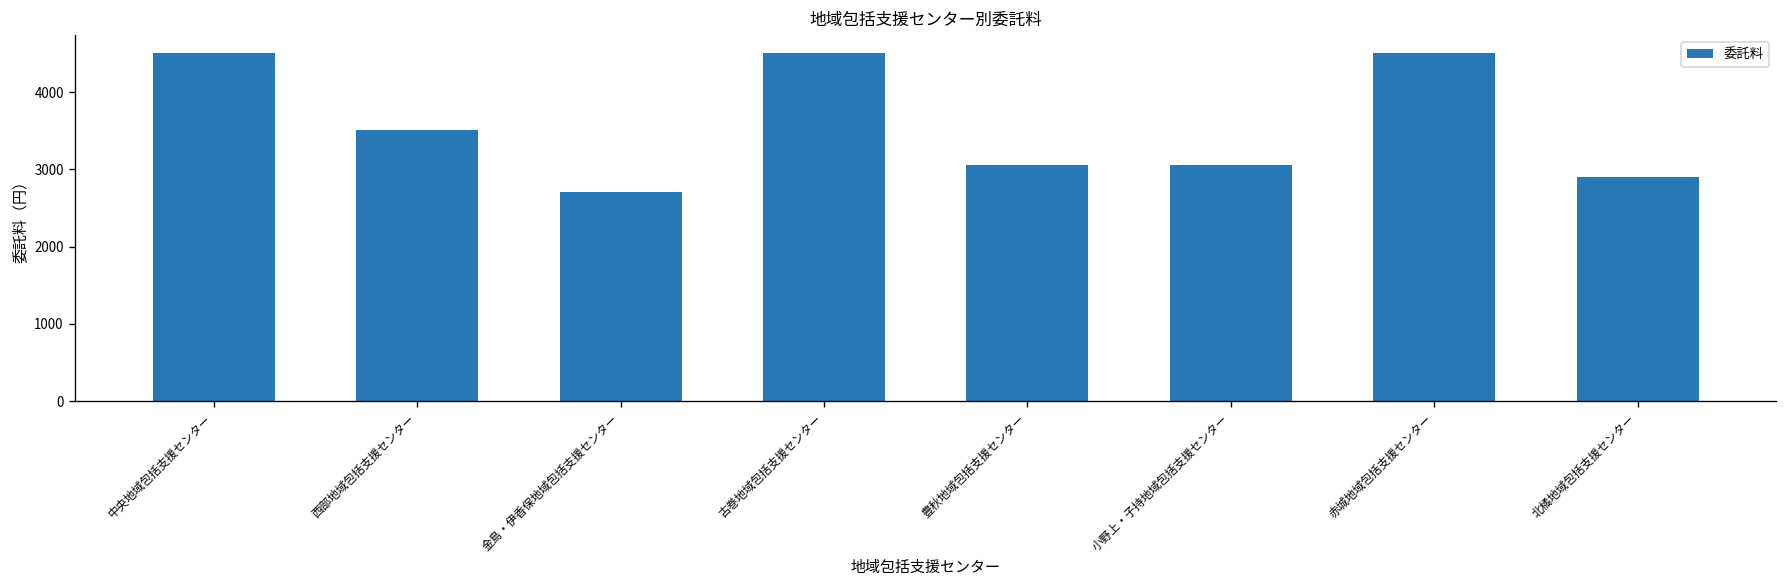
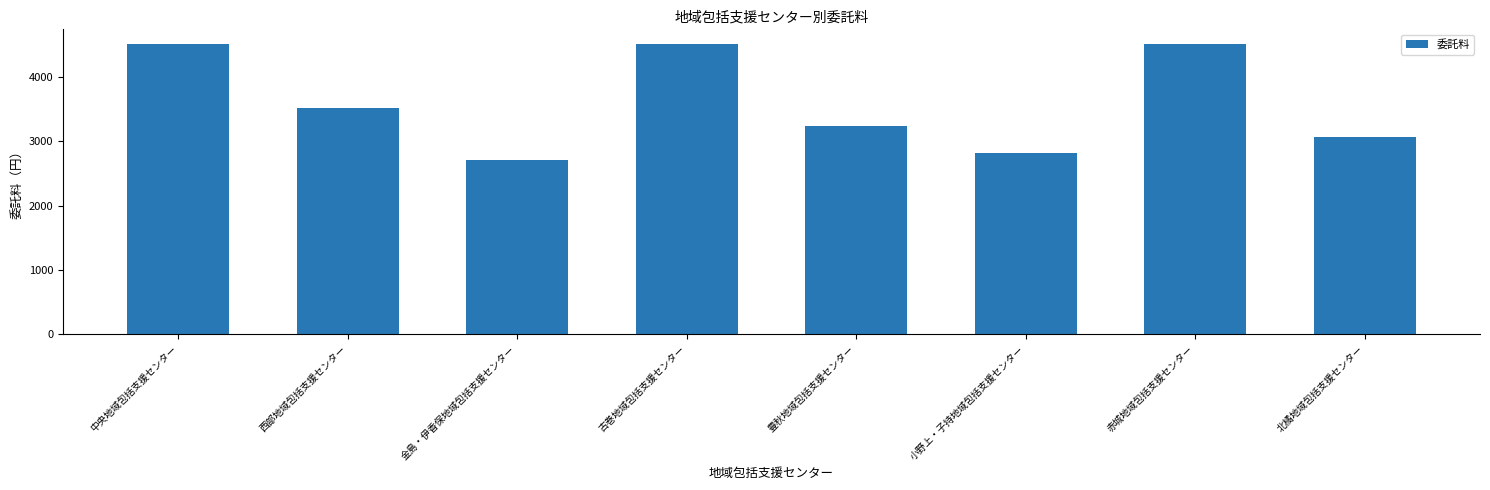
  {
    "中央地域包括支援センター": 4500,
    "西部地域包括支援センター": 3500,
    "金島・伊香保地域包括支援センター": 2700,
    "古巻地域包括支援センター": 4500,
-   "豊秋地域包括支援センター": 3100,
-   "小野上・子持地域包括支援センター": 3100,
+   "豊秋地域包括支援センター": 3200,
+   "小野上・子持地域包括支援センター": 2800,
    "赤城地域包括支援センター": 4500,
-   "北橘地域包括支援センター": 2900
+   "北橘地域包括支援センター": 3100
  }
